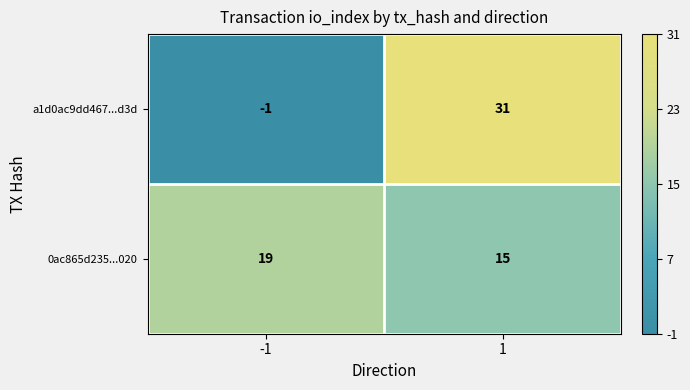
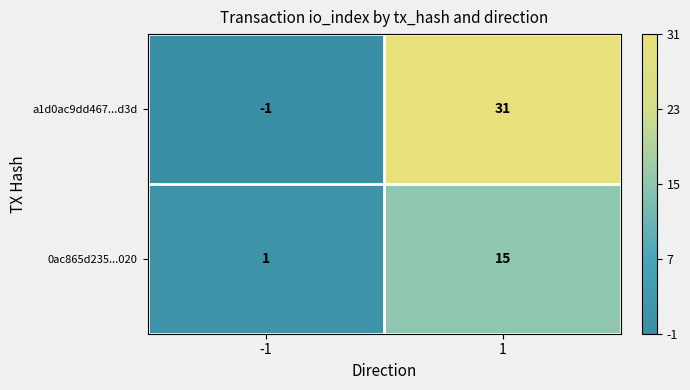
  {
    "a1d0ac9dd467...d3d": {
      "-1": -1,
      "1": 31
    },
    "0ac865d235...020": {
-     "-1": 19,
+     "-1": 1,
      "1": 15
    }
  }
